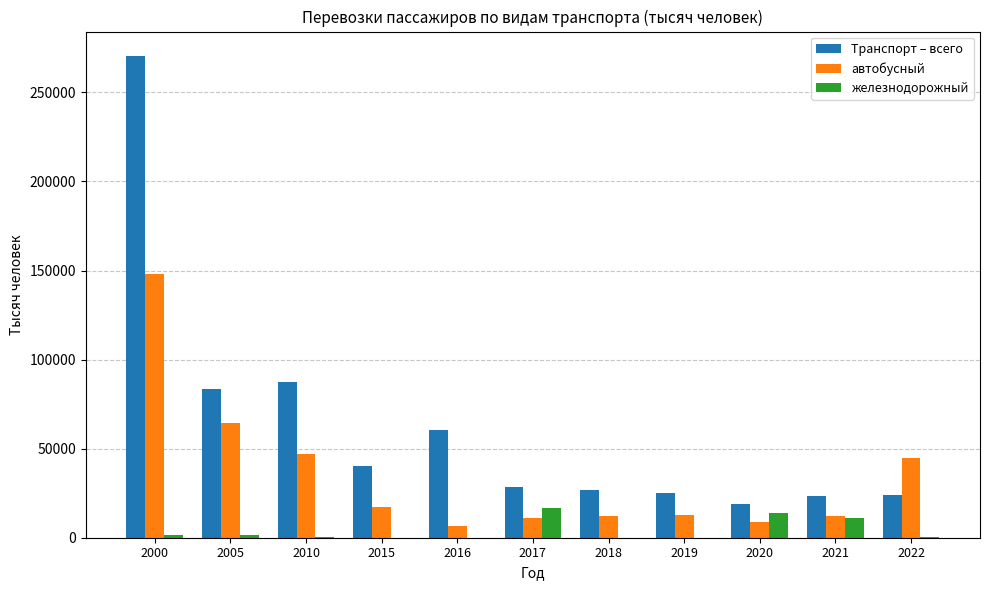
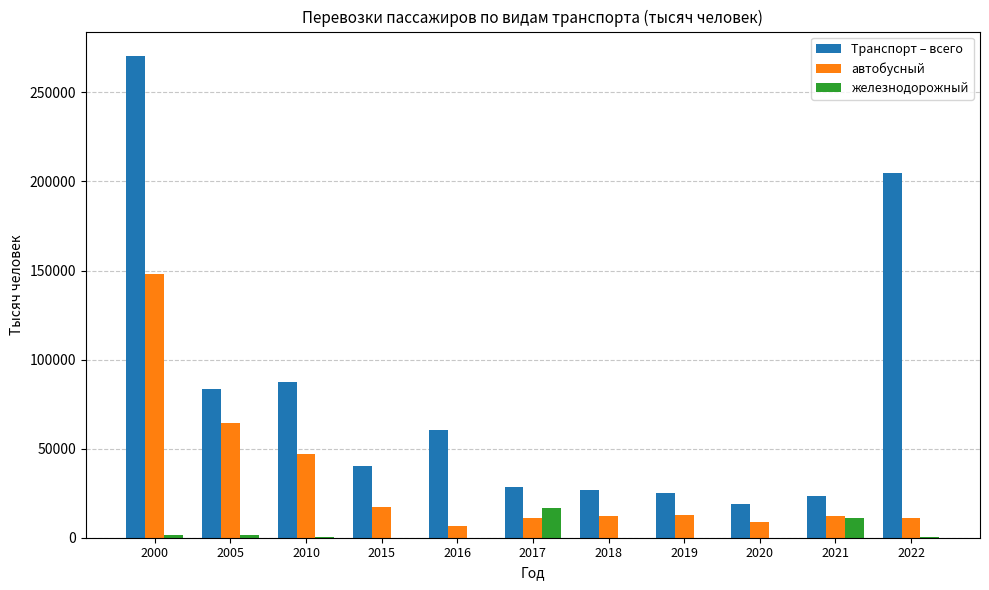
  {
    "Транспорт – всего": {
      "2000": 271000,
      "2005": 83000,
      "2010": 87000,
      "2015": 40000,
      "2016": 61000,
      "2017": 29000,
      "2018": 27000,
      "2019": 25000,
      "2020": 19000,
      "2021": 23000,
-     "2022": 24000
+     "2022": 205000
    },
    "автобусный": {
      "2000": 148000,
      "2005": 65000,
      "2010": 47000,
      "2015": 17000,
      "2016": 6000,
      "2017": 11000,
      "2018": 12000,
      "2019": 13000,
      "2020": 9000,
      "2021": 12000,
-     "2022": 45000
+     "2022": 11000
    },
    "железнодорожный": {
      "2000": 2000,
      "2005": 2000,
      "2017": 17000,
-     "2020": 14000,
+     "2020": 0,
      "2021": 11000
    }
  }
